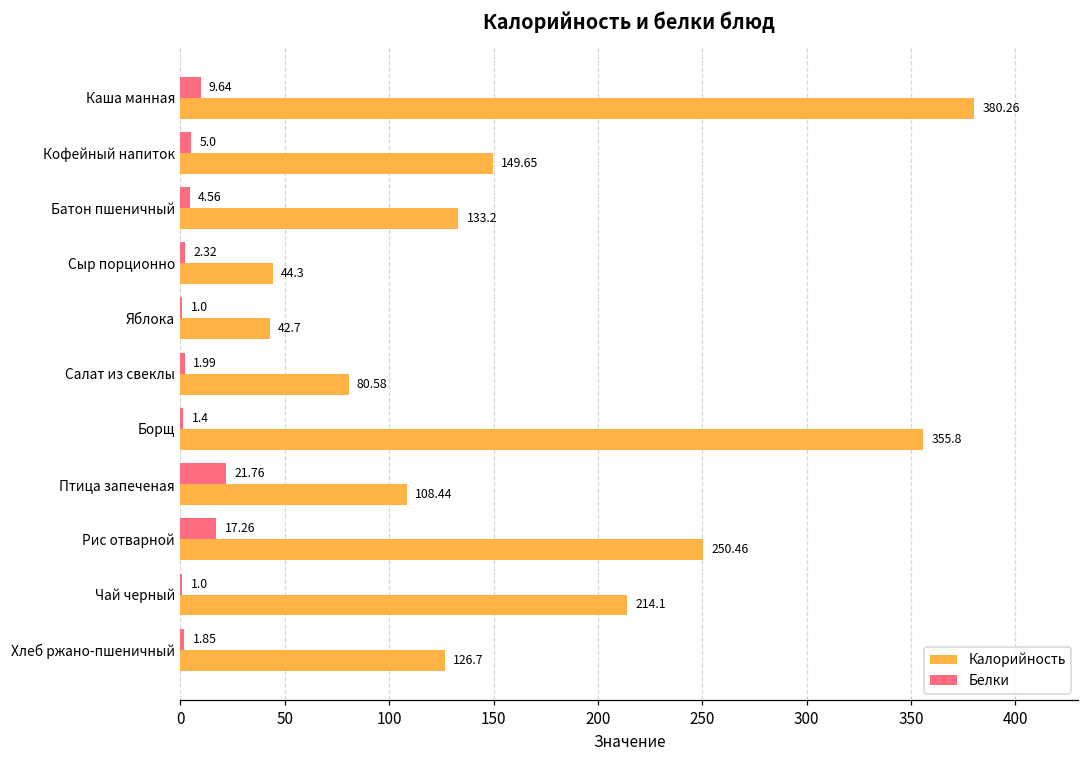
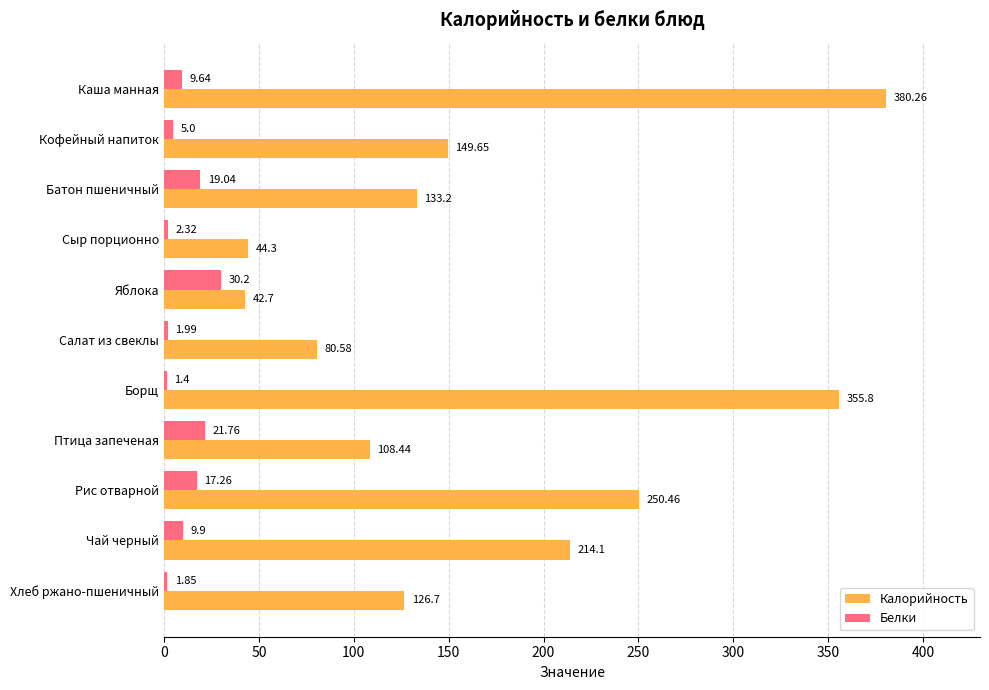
  {
    "Калорийность": {
      "Каша манная": 380.26,
      "Кофейный напиток": 149.65,
      "Батон пшеничный": 133.2,
      "Сыр порционно": 44.3,
      "Яблока": 42.7,
      "Салат из свеклы": 80.58,
      "Борщ": 355.8,
      "Птица запеченая": 108.44,
      "Рис отварной": 250.46,
      "Чай черный": 214.1,
      "Хлеб ржано-пшеничный": 126.7
    },
    "Белки": {
      "Каша манная": 9.64,
      "Кофейный напиток": 5.0,
-     "Батон пшеничный": 4.56,
+     "Батон пшеничный": 19.04,
      "Сыр порционно": 2.32,
-     "Яблока": 1.0,
+     "Яблока": 30.2,
      "Салат из свеклы": 1.99,
      "Борщ": 1.4,
      "Птица запеченая": 21.76,
      "Рис отварной": 17.26,
-     "Чай черный": 1.0,
+     "Чай черный": 9.9,
      "Хлеб ржано-пшеничный": 1.85
    }
  }
